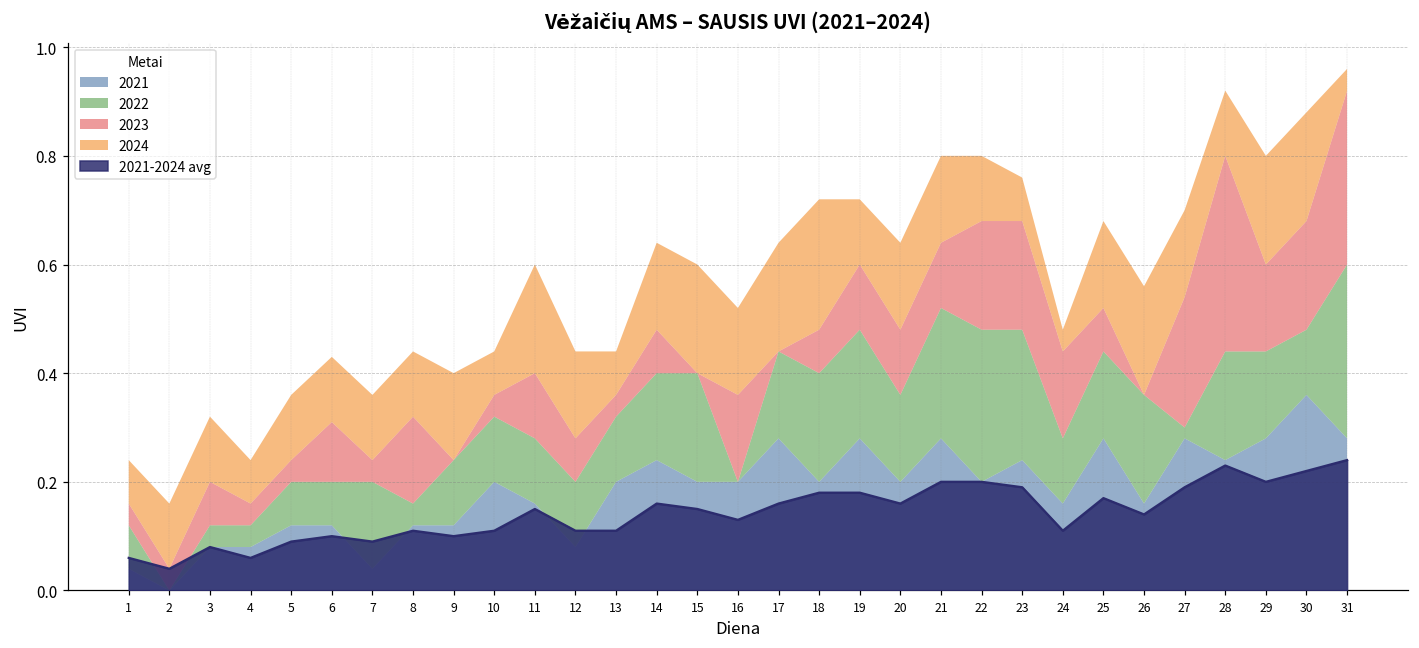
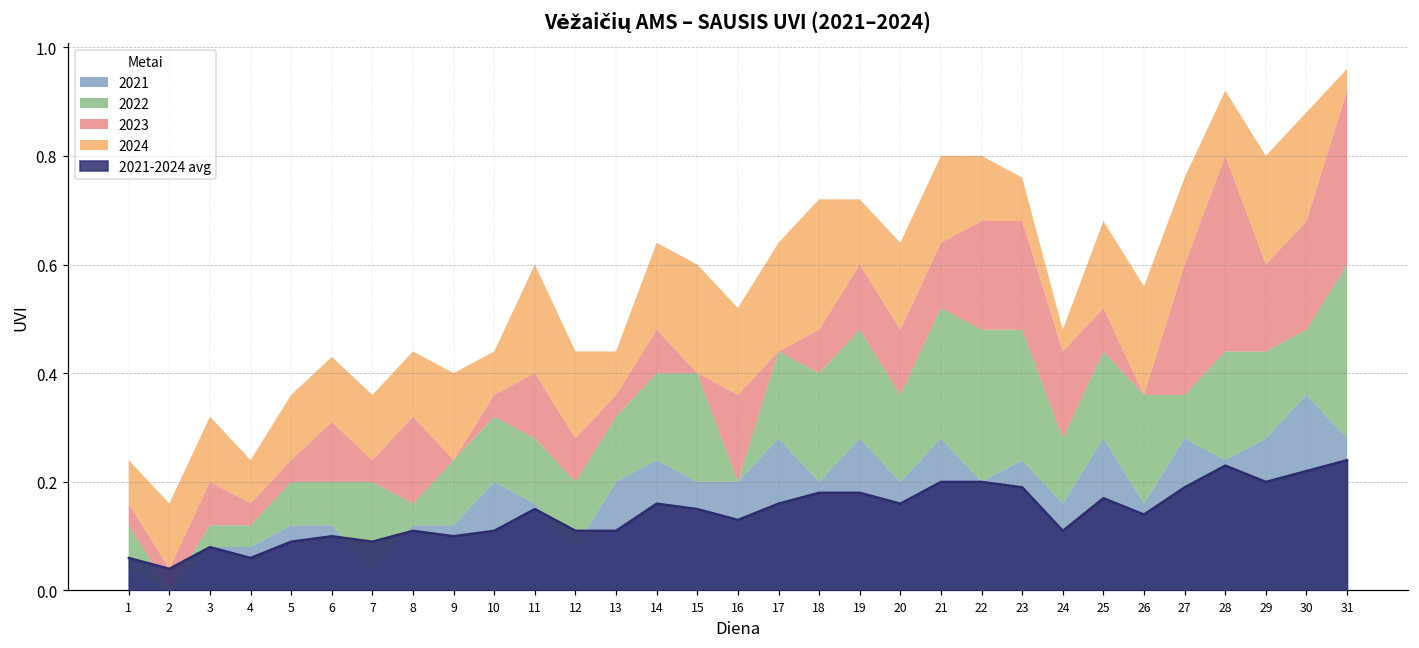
  {
    "2021": {
      "1": 0.04,
      "4": 0.08,
      "5": 0.12,
      "6": 0.12,
      "7": 0.04,
      "8": 0.12,
      "9": 0.12,
      "10": 0.20,
      "11": 0.16,
      "12": 0.08,
      "13": 0.20,
      "14": 0.24,
      "15": 0.20,
      "17": 0.28,
      "18": 0.20,
      "19": 0.28,
      "20": 0.20,
      "21": 0.28,
      "23": 0.24,
      "24": 0.16,
      "25": 0.28,
      "26": 0.16,
      "27": 0.28,
      "28": 0.24,
      "29": 0.28,
      "30": 0.36,
      "31": 0.28
    },
    "2022": {
      "1": 0.08,
      "3": 0.04,
      "4": 0.04,
      "5": 0.08,
      "6": 0.08,
      "7": 0.16,
      "8": 0.04,
      "10": 0.12,
      "11": 0.12,
      "12": 0.12,
      "13": 0.12,
      "14": 0.16,
      "18": 0.20,
      "19": 0.20,
      "20": 0.16,
      "21": 0.24,
      "22": 0.28,
      "23": 0.24,
      "24": 0.12,
      "25": 0.16,
-     "27": 0.02,
+     "27": 0.08,
      "28": 0.20,
      "29": 0.16,
      "30": 0.12,
      "31": 0.32
    },
    "2023": {
      "1": 0.04,
      "3": 0.08,
      "4": 0.04,
      "5": 0.04,
      "6": 0.11,
      "7": 0.04,
      "8": 0.16,
      "10": 0.04,
      "11": 0.12,
      "12": 0.08,
      "13": 0.04,
      "14": 0.08,
      "16": 0.16,
      "18": 0.08,
      "19": 0.12,
      "20": 0.12,
      "21": 0.12,
      "22": 0.20,
      "23": 0.20,
      "24": 0.16,
      "25": 0.08,
      "27": 0.24,
      "28": 0.36,
      "29": 0.16,
      "30": 0.20,
      "31": 0.32
    },
    "2024": {
      "1": 0.08,
      "2": 0.12,
      "3": 0.12,
      "4": 0.08,
      "5": 0.12,
      "6": 0.12,
      "7": 0.12,
      "8": 0.12,
      "9": 0.16,
      "10": 0.08,
      "11": 0.20,
      "12": 0.16,
      "13": 0.08,
      "14": 0.16,
      "15": 0.20,
      "16": 0.16,
      "17": 0.20,
      "18": 0.24,
      "19": 0.12,
      "20": 0.16,
      "21": 0.16,
      "22": 0.12,
      "23": 0.08,
      "24": 0.04,
      "25": 0.16,
      "26": 0.20,
      "27": 0.16,
      "28": 0.12,
      "29": 0.20,
      "30": 0.20,
      "31": 0.04
    },
    "2021-2024 avg": {
      "1": 0.06,
      "4": 0.06,
      "5": 0.09,
      "6": 0.10,
      "7": 0.09,
      "8": 0.11,
      "9": 0.10,
      "10": 0.11,
      "11": 0.15,
      "12": 0.11,
      "13": 0.11,
      "14": 0.16,
      "15": 0.15,
      "16": 0.13,
      "17": 0.16,
      "18": 0.18,
      "19": 0.18,
      "20": 0.16,
      "21": 0.20,
      "23": 0.19,
      "24": 0.11,
      "25": 0.17,
      "26": 0.14,
      "27": 0.19,
      "28": 0.23,
      "29": 0.20,
      "30": 0.22,
      "31": 0.24
    }
  }
